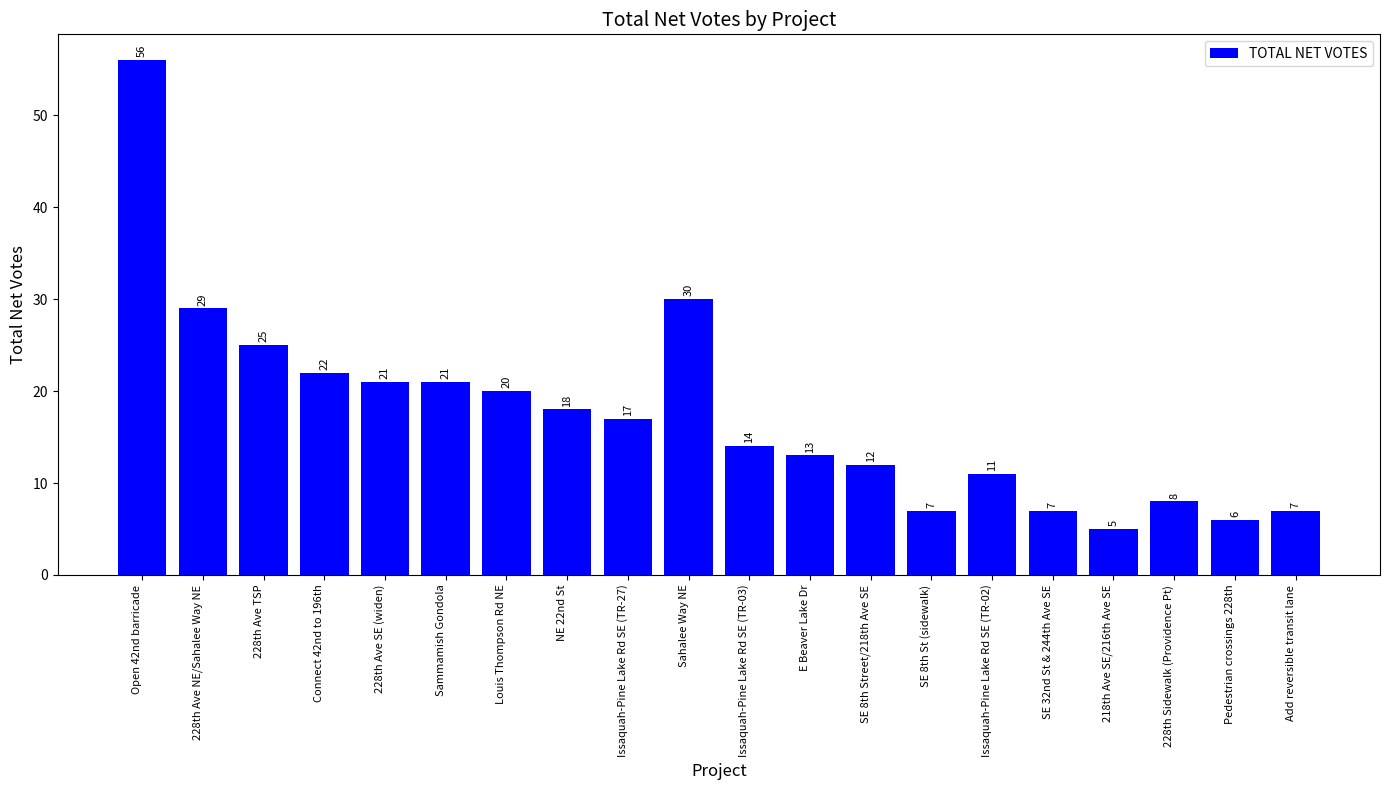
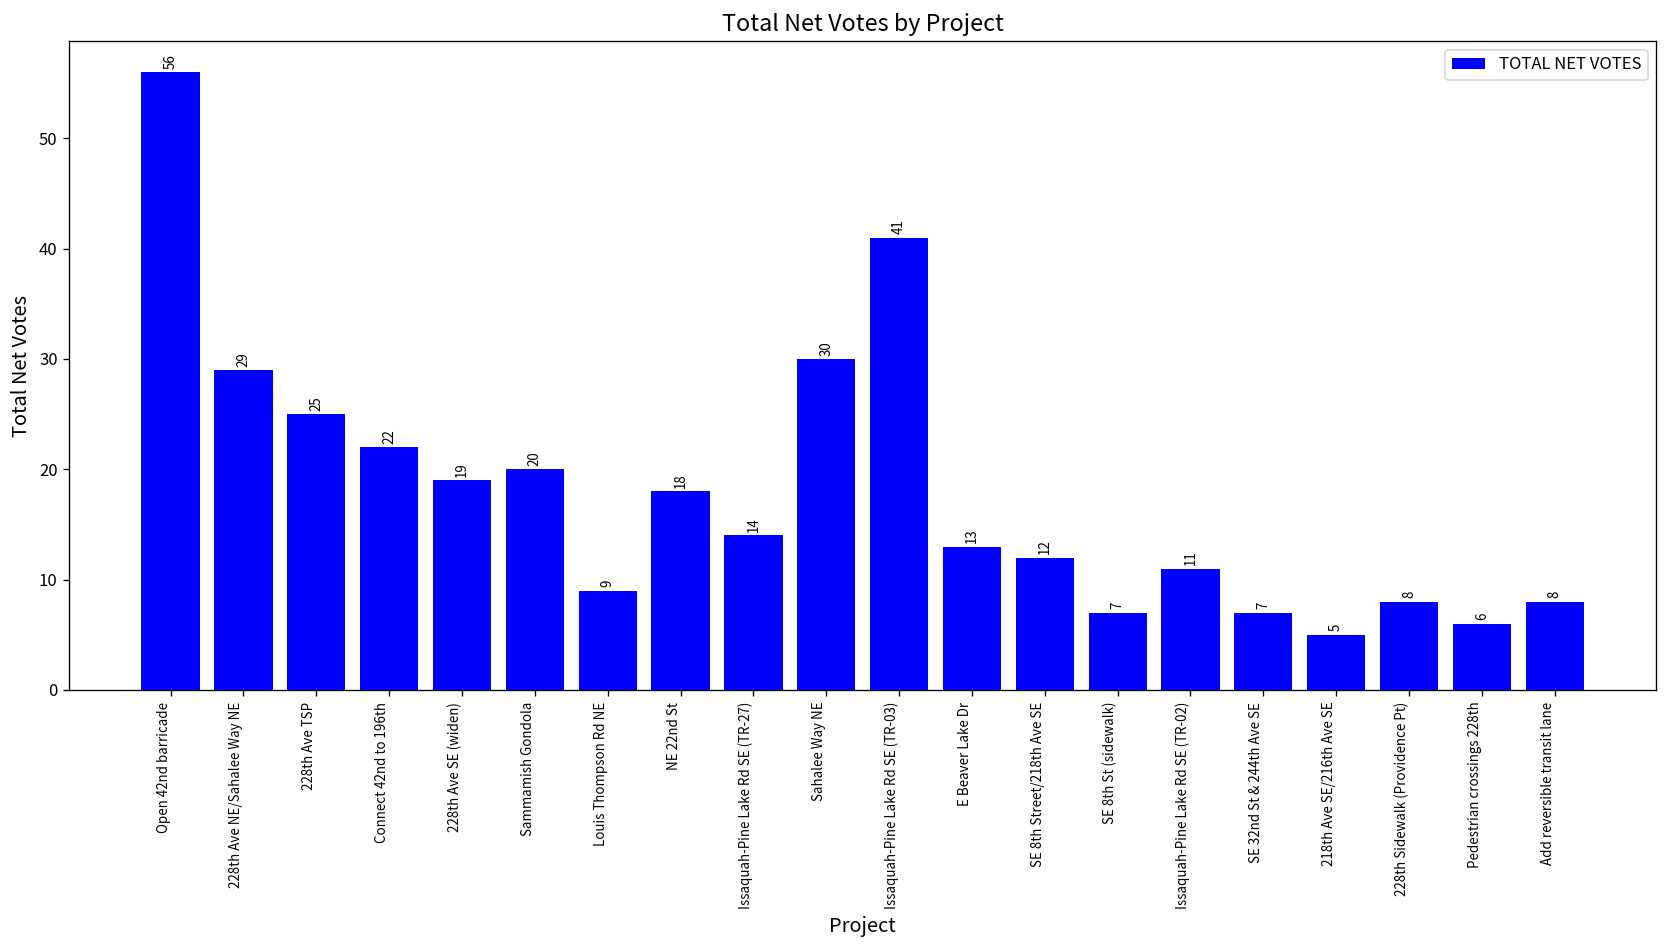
  {
    "Open 42nd barricade": 56,
    "228th Ave NE/Sahalee Way NE": 29,
    "228th Ave TSP": 25,
    "Connect 42nd to 196th": 22,
-   "228th Ave SE (widen)": 21,
-   "Sammamish Gondola": 21,
-   "Louis Thompson Rd NE": 20,
+   "228th Ave SE (widen)": 19,
+   "Sammamish Gondola": 20,
+   "Louis Thompson Rd NE": 9,
    "NE 22nd St": 18,
-   "Issaquah-Pine Lake Rd SE (TR-27)": 17,
+   "Issaquah-Pine Lake Rd SE (TR-27)": 14,
    "Sahalee Way NE": 30,
-   "Issaquah-Pine Lake Rd SE (TR-03)": 14,
+   "Issaquah-Pine Lake Rd SE (TR-03)": 41,
    "E Beaver Lake Dr": 13,
    "SE 8th Street/218th Ave SE": 12,
    "SE 8th St (sidewalk)": 7,
    "Issaquah-Pine Lake Rd SE (TR-02)": 11,
    "SE 32nd St & 244th Ave SE": 7,
    "218th Ave SE/216th Ave SE": 5,
    "228th Sidewalk (Providence Pt)": 8,
    "Pedestrian crossings 228th": 6,
-   "Add reversible transit lane": 7
+   "Add reversible transit lane": 8
  }
